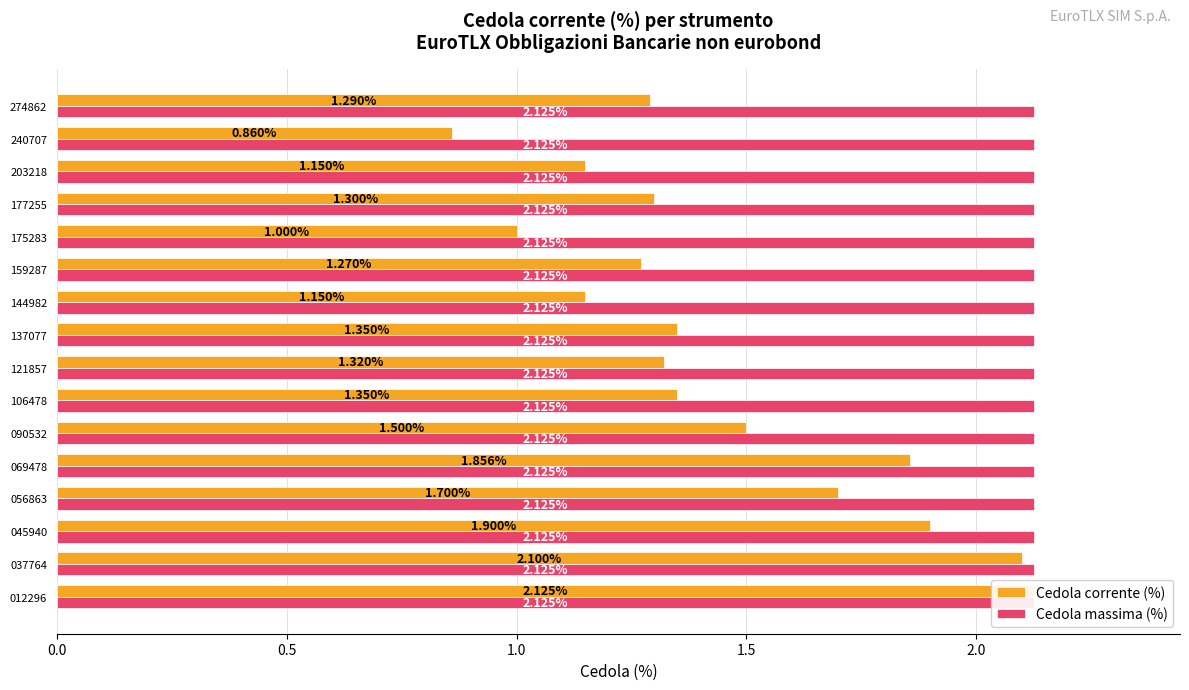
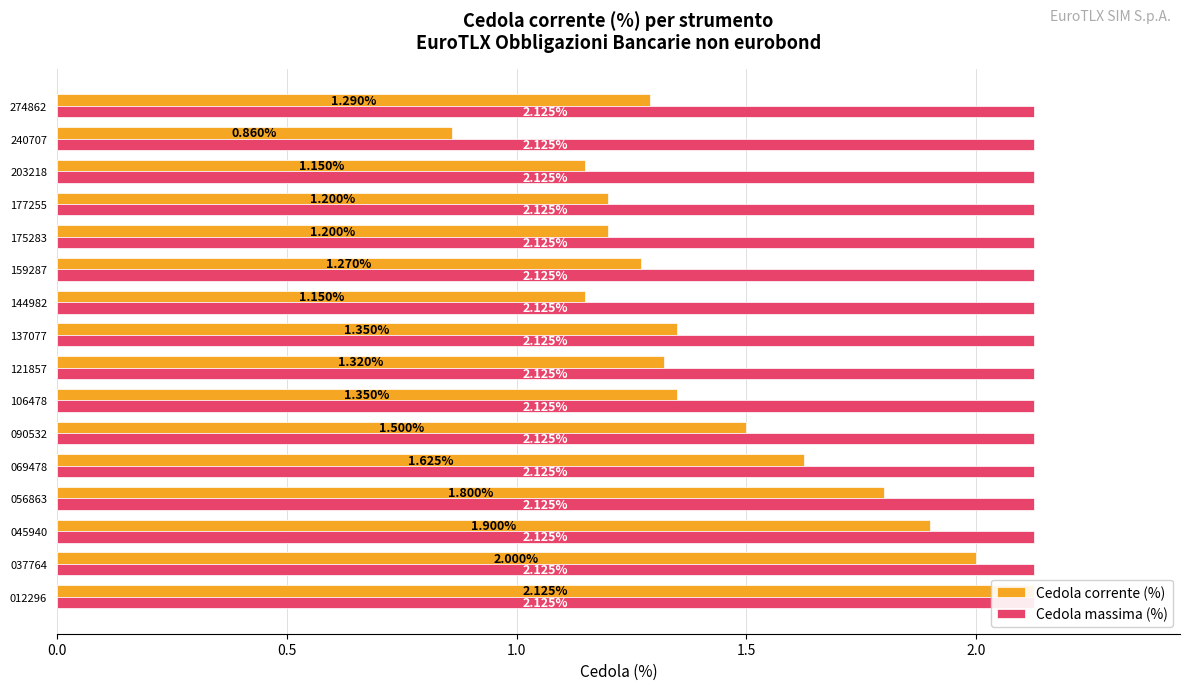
  {
    "Cedola corrente (%)": {
      "274862": "1.290%",
      "240707": "0.860%",
      "203218": "1.150%",
-     "177255": "1.300%",
-     "175283": "1.000%",
+     "177255": "1.200%",
+     "175283": "1.200%",
      "159287": "1.270%",
      "144982": "1.150%",
      "137077": "1.350%",
      "121857": "1.320%",
      "106478": "1.350%",
      "090532": "1.500%",
-     "069478": "1.856%",
-     "056863": "1.700%",
+     "069478": "1.625%",
+     "056863": "1.800%",
      "045940": "1.900%",
-     "037764": "2.100%"
+     "037764": "2.000%"
    },
    "Cedola massima (%)": {
      "274862": "2.125%",
      "240707": "2.125%",
      "203218": "2.125%",
      "177255": "2.125%",
      "175283": "2.125%",
      "159287": "2.125%",
      "144982": "2.125%",
      "137077": "2.125%",
      "121857": "2.125%",
      "106478": "2.125%",
      "090532": "2.125%",
      "069478": "2.125%",
      "056863": "2.125%",
      "045940": "2.125%",
      "037764": "2.125%"
    }
  }
